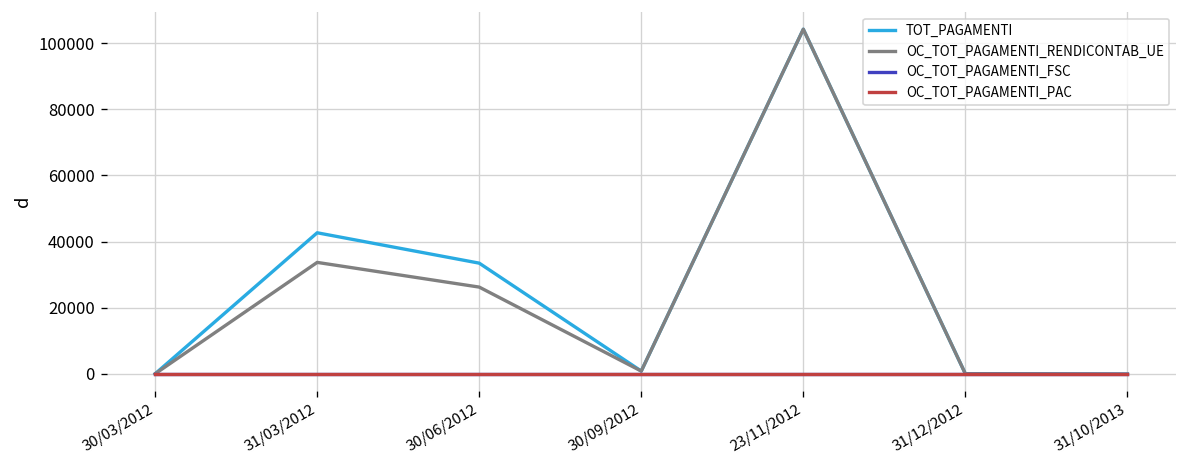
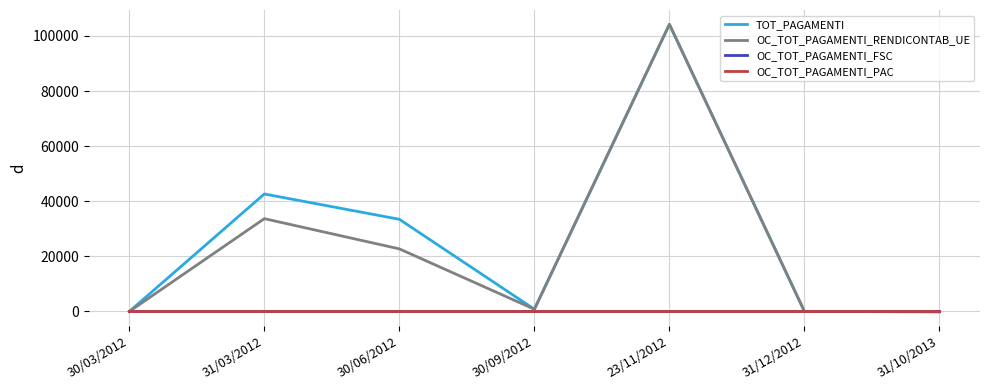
  {
    "TOT_PAGAMENTI": {
      "31/03/2012": 43000,
      "30/06/2012": 33000
    },
    "OC_TOT_PAGAMENTI_RENDICONTAB_UE": {
      "31/03/2012": 34000,
-     "30/06/2012": 26000
+     "30/06/2012": 23000
    },
    "OC_TOT_PAGAMENTI_PAC": {
      "31/03/2012": 0,
      "30/06/2012": 0,
      "23/11/2012": 0
    }
  }
